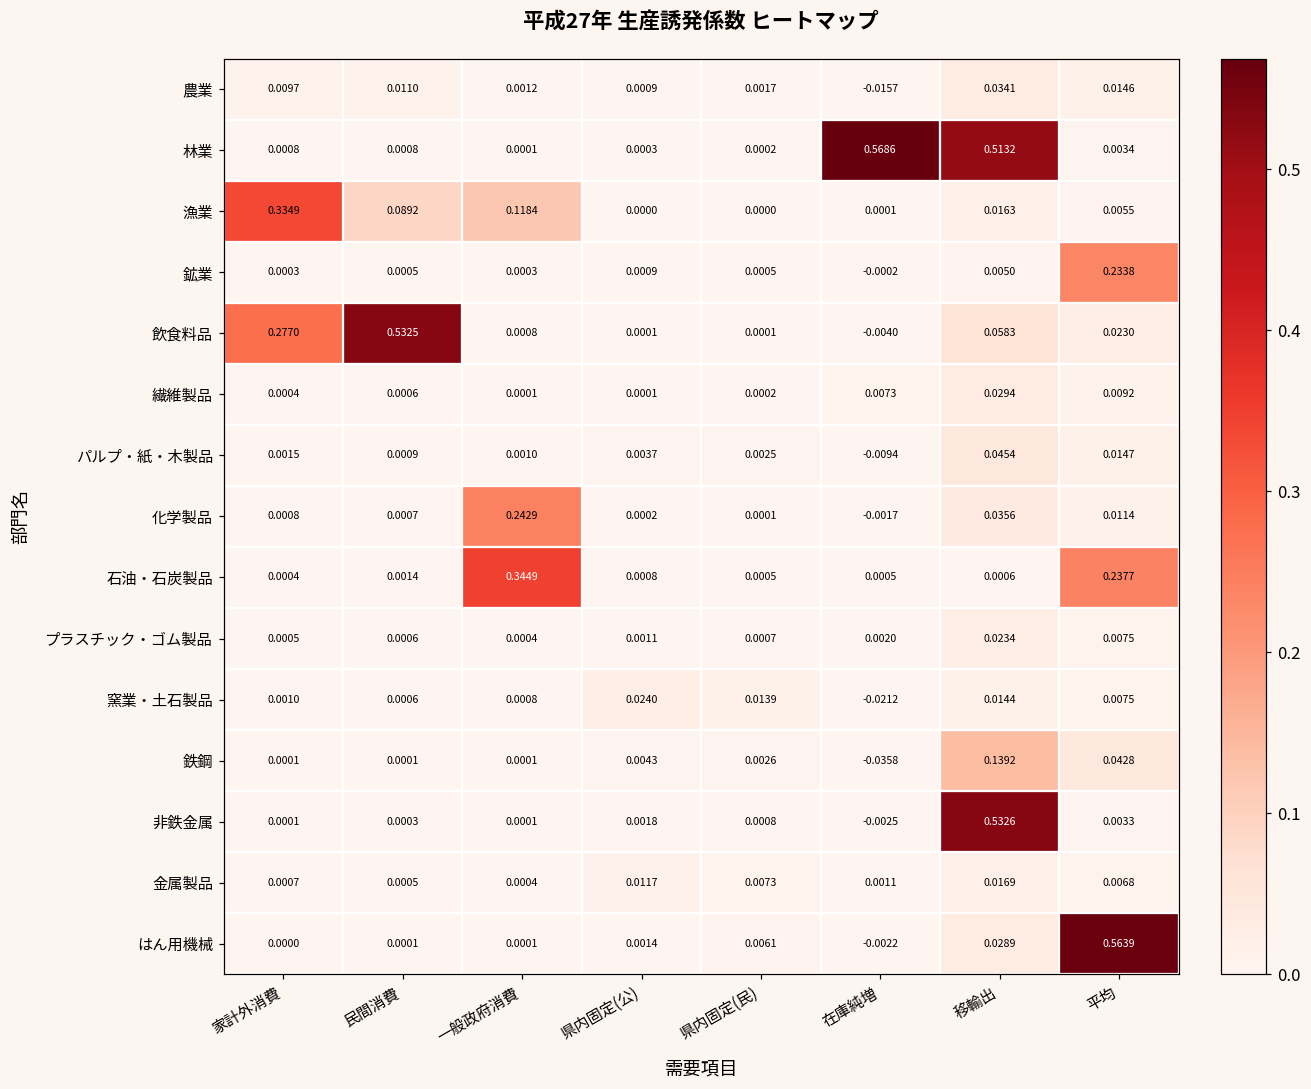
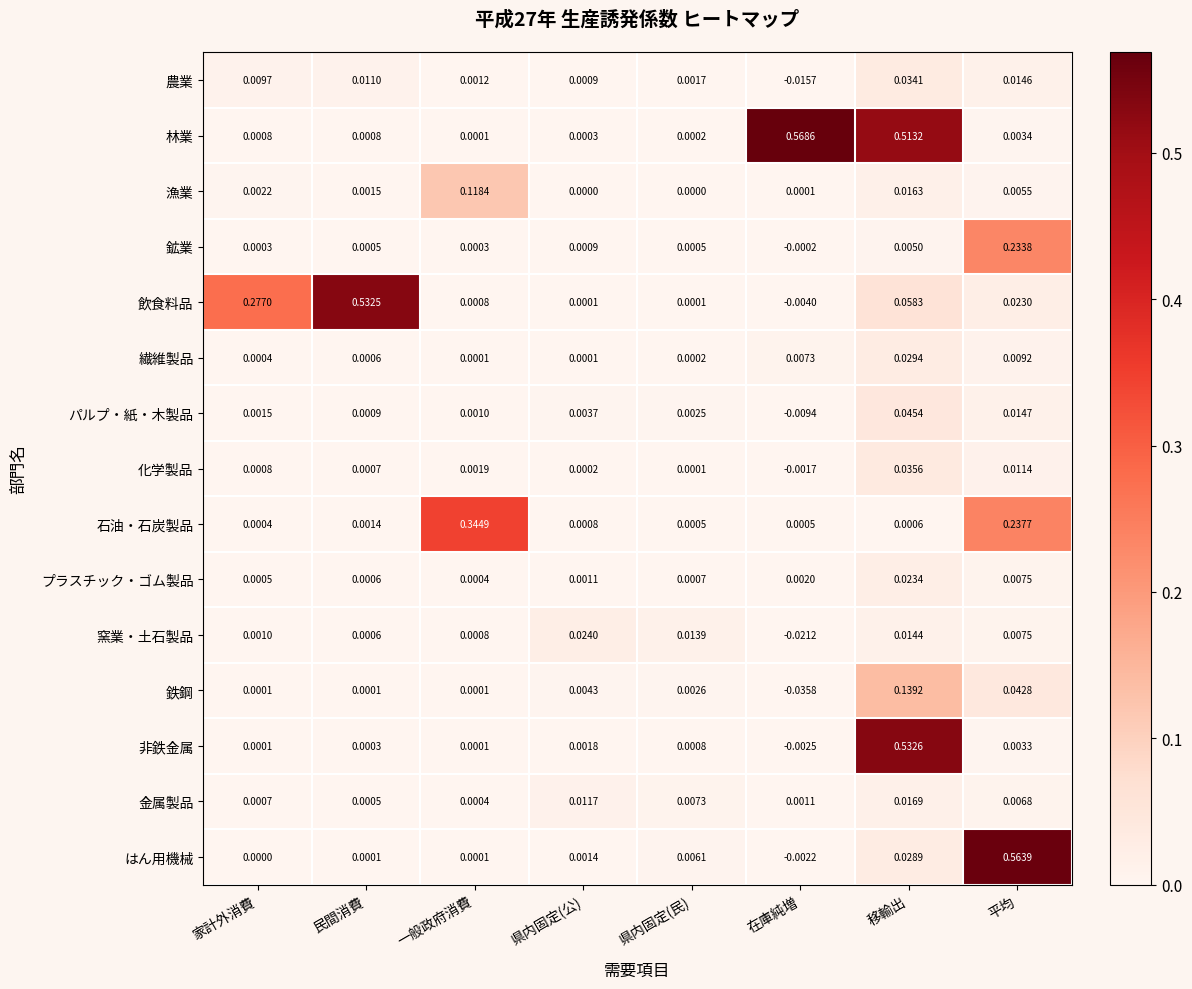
  {
    "農業": {
      "家計外消費": 0.0097,
      "民間消費": 0.0110,
      "一般政府消費": 0.0012,
      "県内固定(公)": 0.0009,
      "県内固定(民)": 0.0017,
      "在庫純増": -0.0157,
      "移輸出": 0.0341,
      "平均": 0.0146
    },
    "林業": {
      "家計外消費": 0.0008,
      "民間消費": 0.0008,
      "一般政府消費": 0.0001,
      "県内固定(公)": 0.0003,
      "県内固定(民)": 0.0002,
      "在庫純増": 0.5686,
      "移輸出": 0.5132,
      "平均": 0.0034
    },
    "漁業": {
-     "家計外消費": 0.3349,
-     "民間消費": 0.0892,
+     "家計外消費": 0.0022,
+     "民間消費": 0.0015,
      "一般政府消費": 0.1184,
      "県内固定(公)": 0.0000,
      "県内固定(民)": 0.0000,
      "在庫純増": 0.0001,
      "移輸出": 0.0163,
      "平均": 0.0055
    },
    "鉱業": {
      "家計外消費": 0.0003,
      "民間消費": 0.0005,
      "一般政府消費": 0.0003,
      "県内固定(公)": 0.0009,
      "県内固定(民)": 0.0005,
      "在庫純増": -0.0002,
      "移輸出": 0.0050,
      "平均": 0.2338
    },
    "飲食料品": {
      "家計外消費": 0.2770,
      "民間消費": 0.5325,
      "一般政府消費": 0.0008,
      "県内固定(公)": 0.0001,
      "県内固定(民)": 0.0001,
      "在庫純増": -0.0040,
      "移輸出": 0.0583,
      "平均": 0.0230
    },
    "繊維製品": {
      "家計外消費": 0.0004,
      "民間消費": 0.0006,
      "一般政府消費": 0.0001,
      "県内固定(公)": 0.0001,
      "県内固定(民)": 0.0002,
      "在庫純増": 0.0073,
      "移輸出": 0.0294,
      "平均": 0.0092
    },
    "パルプ・紙・木製品": {
      "家計外消費": 0.0015,
      "民間消費": 0.0009,
      "一般政府消費": 0.0010,
      "県内固定(公)": 0.0037,
      "県内固定(民)": 0.0025,
      "在庫純増": -0.0094,
      "移輸出": 0.0454,
      "平均": 0.0147
    },
    "化学製品": {
      "家計外消費": 0.0008,
      "民間消費": 0.0007,
-     "一般政府消費": 0.2429,
+     "一般政府消費": 0.0019,
      "県内固定(公)": 0.0002,
      "県内固定(民)": 0.0001,
      "在庫純増": -0.0017,
      "移輸出": 0.0356,
      "平均": 0.0114
    },
    "石油・石炭製品": {
      "家計外消費": 0.0004,
      "民間消費": 0.0014,
      "一般政府消費": 0.3449,
      "県内固定(公)": 0.0008,
      "県内固定(民)": 0.0005,
      "在庫純増": 0.0005,
      "移輸出": 0.0006,
      "平均": 0.2377
    },
    "プラスチック・ゴム製品": {
      "家計外消費": 0.0005,
      "民間消費": 0.0006,
      "一般政府消費": 0.0004,
      "県内固定(公)": 0.0011,
      "県内固定(民)": 0.0007,
      "在庫純増": 0.0020,
      "移輸出": 0.0234,
      "平均": 0.0075
    },
    "窯業・土石製品": {
      "家計外消費": 0.0010,
      "民間消費": 0.0006,
      "一般政府消費": 0.0008,
      "県内固定(公)": 0.0240,
      "県内固定(民)": 0.0139,
      "在庫純増": -0.0212,
      "移輸出": 0.0144,
      "平均": 0.0075
    },
    "鉄鋼": {
      "家計外消費": 0.0001,
      "民間消費": 0.0001,
      "一般政府消費": 0.0001,
      "県内固定(公)": 0.0043,
      "県内固定(民)": 0.0026,
      "在庫純増": -0.0358,
      "移輸出": 0.1392,
      "平均": 0.0428
    },
    "非鉄金属": {
      "家計外消費": 0.0001,
      "民間消費": 0.0003,
      "一般政府消費": 0.0001,
      "県内固定(公)": 0.0018,
      "県内固定(民)": 0.0008,
      "在庫純増": -0.0025,
      "移輸出": 0.5326,
      "平均": 0.0033
    },
    "金属製品": {
      "家計外消費": 0.0007,
      "民間消費": 0.0005,
      "一般政府消費": 0.0004,
      "県内固定(公)": 0.0117,
      "県内固定(民)": 0.0073,
      "在庫純増": 0.0011,
      "移輸出": 0.0169,
      "平均": 0.0068
    },
    "はん用機械": {
      "家計外消費": 0.0000,
      "民間消費": 0.0001,
      "一般政府消費": 0.0001,
      "県内固定(公)": 0.0014,
      "県内固定(民)": 0.0061,
      "在庫純増": -0.0022,
      "移輸出": 0.0289,
      "平均": 0.5639
    }
  }
